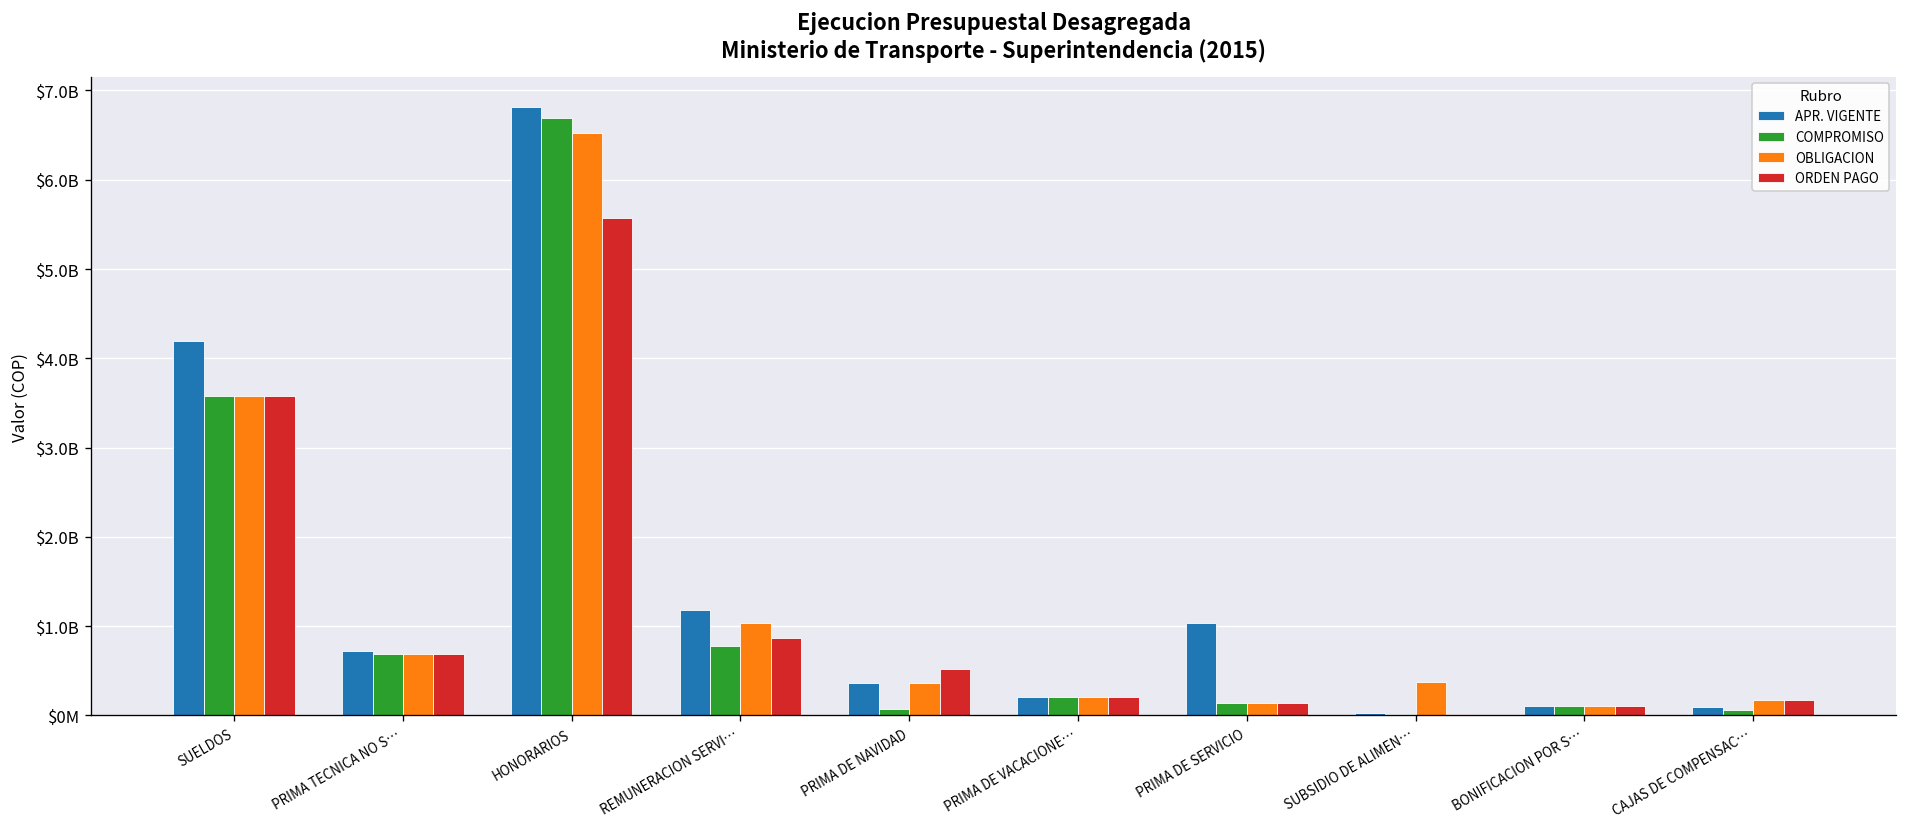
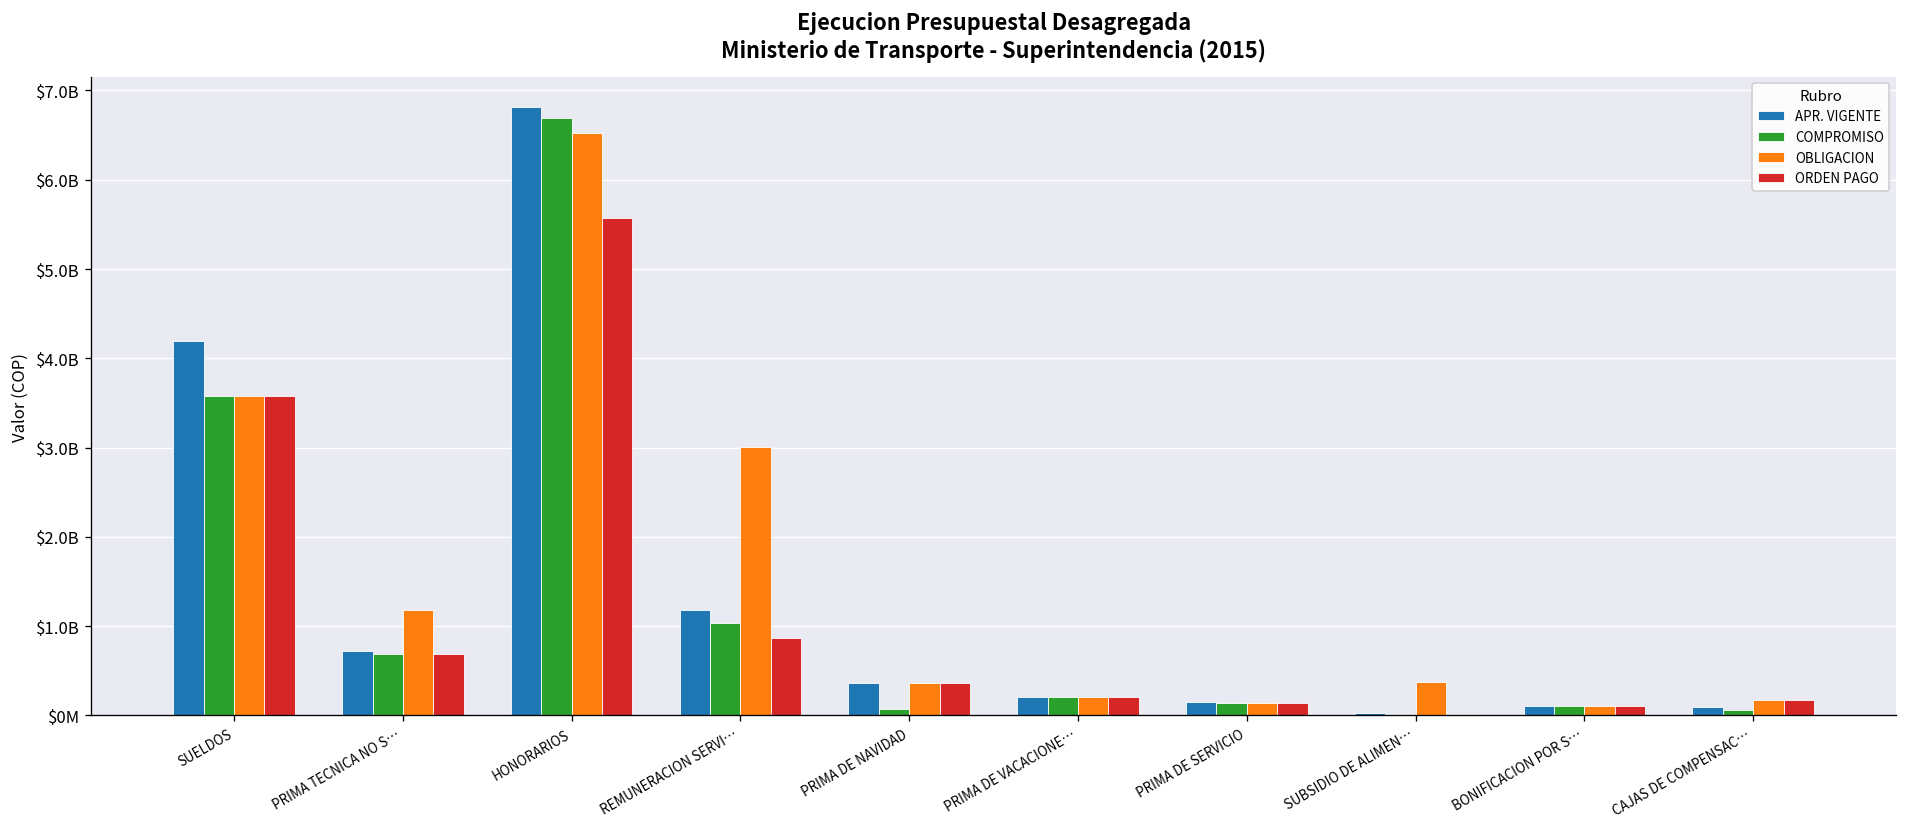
  {
    "APR. VIGENTE": {
      "SUELDOS": "$4200000000",
      "PRIMA TECNICA NO S…": "$700000000",
      "HONORARIOS": "$6800000000",
      "REMUNERACION SERVI…": "$1200000000",
      "PRIMA DE NAVIDAD": "$400000000",
      "PRIMA DE VACACIONE…": "$200000000",
-     "PRIMA DE SERVICIO": "$1000000000",
+     "PRIMA DE SERVICIO": "$200000000",
      "BONIFICACION POR S…": "$100000000",
      "CAJAS DE COMPENSAC…": "$100000000"
    },
    "COMPROMISO": {
      "SUELDOS": "$3600000000",
      "PRIMA TECNICA NO S…": "$700000000",
      "HONORARIOS": "$6700000000",
-     "REMUNERACION SERVI…": "$800000000",
+     "REMUNERACION SERVI…": "$1000000000",
      "PRIMA DE NAVIDAD": "$100000000",
      "PRIMA DE VACACIONE…": "$200000000",
      "PRIMA DE SERVICIO": "$100000000",
      "BONIFICACION POR S…": "$100000000",
      "CAJAS DE COMPENSAC…": "$100000000"
    },
    "OBLIGACION": {
      "SUELDOS": "$3600000000",
-     "PRIMA TECNICA NO S…": "$700000000",
+     "PRIMA TECNICA NO S…": "$1200000000",
      "HONORARIOS": "$6500000000",
-     "REMUNERACION SERVI…": "$1000000000",
+     "REMUNERACION SERVI…": "$3000000000",
      "PRIMA DE NAVIDAD": "$400000000",
      "PRIMA DE VACACIONE…": "$200000000",
      "PRIMA DE SERVICIO": "$100000000",
      "SUBSIDIO DE ALIMEN…": "$400000000",
      "BONIFICACION POR S…": "$100000000",
      "CAJAS DE COMPENSAC…": "$200000000"
    },
    "ORDEN PAGO": {
      "SUELDOS": "$3600000000",
      "PRIMA TECNICA NO S…": "$700000000",
      "HONORARIOS": "$5600000000",
      "REMUNERACION SERVI…": "$900000000",
-     "PRIMA DE NAVIDAD": "$500000000",
+     "PRIMA DE NAVIDAD": "$400000000",
      "PRIMA DE VACACIONE…": "$200000000",
      "PRIMA DE SERVICIO": "$100000000",
      "BONIFICACION POR S…": "$100000000",
      "CAJAS DE COMPENSAC…": "$200000000"
    }
  }
